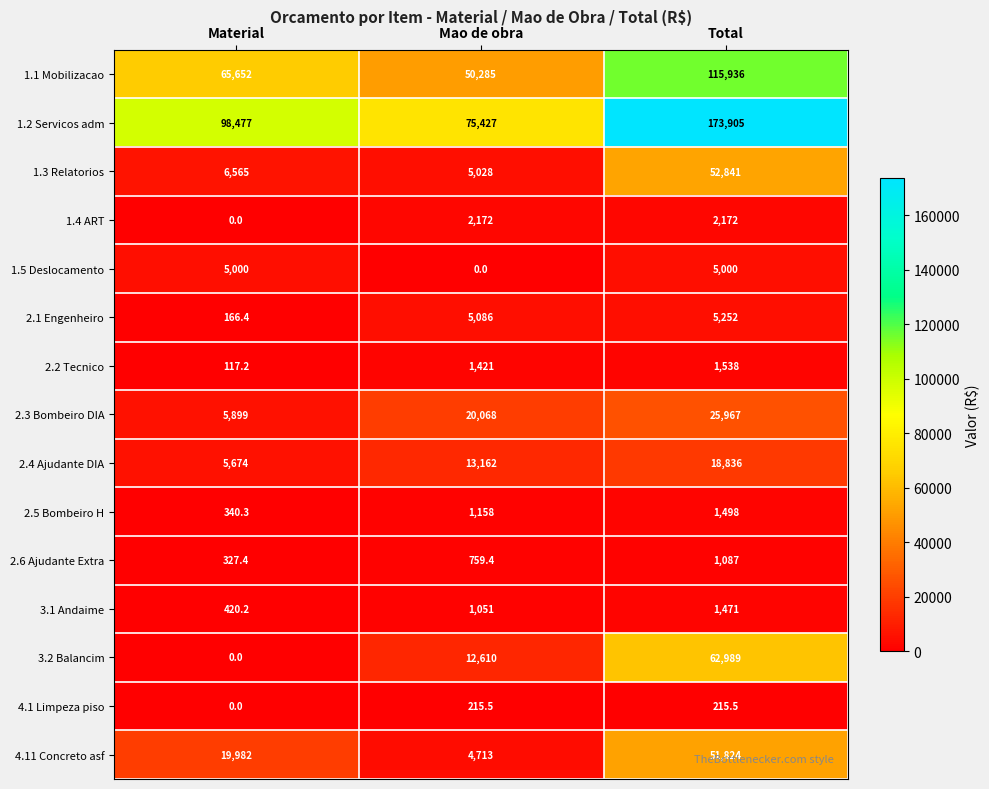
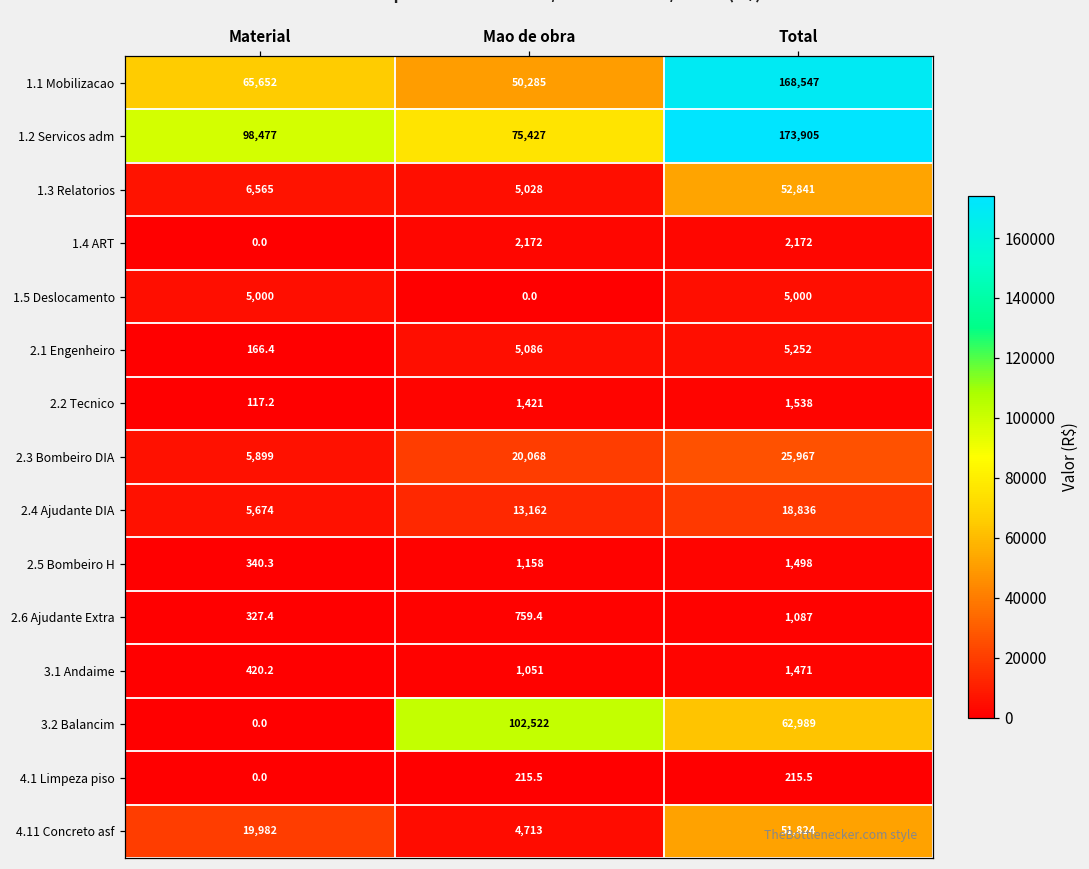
  {
    "1.1 Mobilizacao": {
      "Material": "65,652",
      "Mao de obra": "50,285",
-     "Total": "115,936"
+     "Total": "168,547"
    },
    "1.2 Servicos adm": {
      "Material": "98,477",
      "Mao de obra": "75,427",
      "Total": "173,905"
    },
    "1.3 Relatorios": {
      "Material": "6,565",
      "Mao de obra": "5,028",
      "Total": "52,841"
    },
    "1.4 ART": {
      "Material": "0.0",
      "Mao de obra": "2,172",
      "Total": "2,172"
    },
    "1.5 Deslocamento": {
      "Material": "5,000",
      "Mao de obra": "0.0",
      "Total": "5,000"
    },
    "2.1 Engenheiro": {
      "Material": "166.4",
      "Mao de obra": "5,086",
      "Total": "5,252"
    },
    "2.2 Tecnico": {
      "Material": "117.2",
      "Mao de obra": "1,421",
      "Total": "1,538"
    },
    "2.3 Bombeiro DIA": {
      "Material": "5,899",
      "Mao de obra": "20,068",
      "Total": "25,967"
    },
    "2.4 Ajudante DIA": {
      "Material": "5,674",
      "Mao de obra": "13,162",
      "Total": "18,836"
    },
    "2.5 Bombeiro H": {
      "Material": "340.3",
      "Mao de obra": "1,158",
      "Total": "1,498"
    },
    "2.6 Ajudante Extra": {
      "Material": "327.4",
      "Mao de obra": "759.4",
      "Total": "1,087"
    },
    "3.1 Andaime": {
      "Material": "420.2",
      "Mao de obra": "1,051",
      "Total": "1,471"
    },
    "3.2 Balancim": {
      "Material": "0.0",
-     "Mao de obra": "12,610",
+     "Mao de obra": "102,522",
      "Total": "62,989"
    },
    "4.1 Limpeza piso": {
      "Material": "0.0",
      "Mao de obra": "215.5",
      "Total": "215.5"
    },
    "4.11 Concreto asf": {
      "Material": "19,982",
      "Mao de obra": "4,713"
    }
  }
